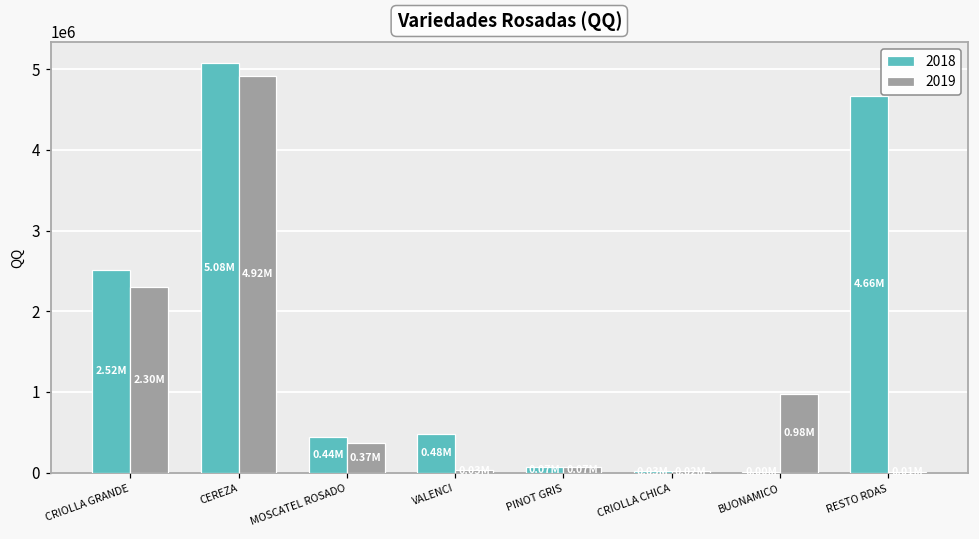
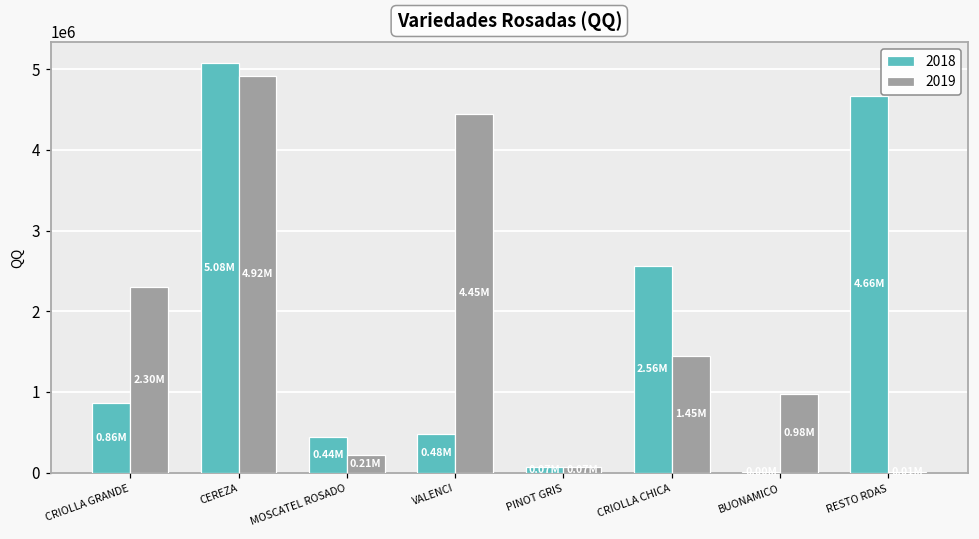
  {
    "2018": {
-     "CRIOLLA GRANDE": "2.52M",
+     "CRIOLLA GRANDE": "0.86M",
      "CEREZA": "5.08M",
      "MOSCATEL ROSADO": "0.44M",
      "VALENCI": "0.48M",
-     "CRIOLLA CHICA": "0",
+     "CRIOLLA CHICA": "2600000",
      "RESTO RDAS": "4.66M"
    },
    "2019": {
      "CRIOLLA GRANDE": "2.30M",
      "CEREZA": "4.92M",
-     "MOSCATEL ROSADO": "0.37M",
-     "VALENCI": "0",
-     "CRIOLLA CHICA": "0",
+     "MOSCATEL ROSADO": "0.21M",
+     "VALENCI": "4400000",
+     "CRIOLLA CHICA": "1500000",
      "BUONAMICO": "0.98M"
    }
  }
